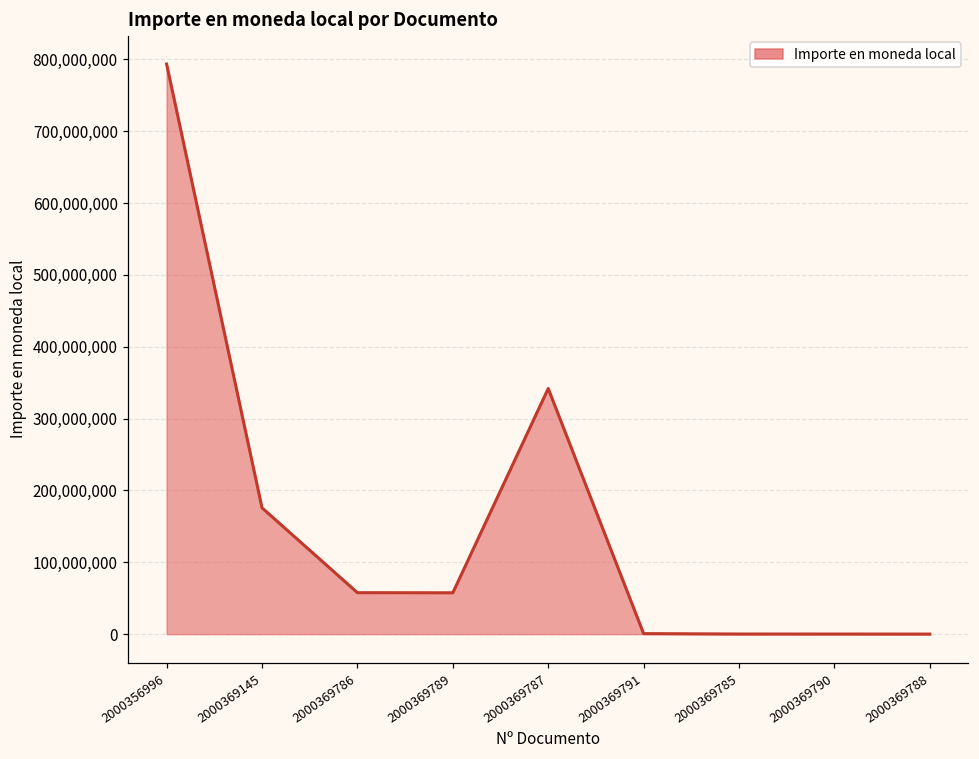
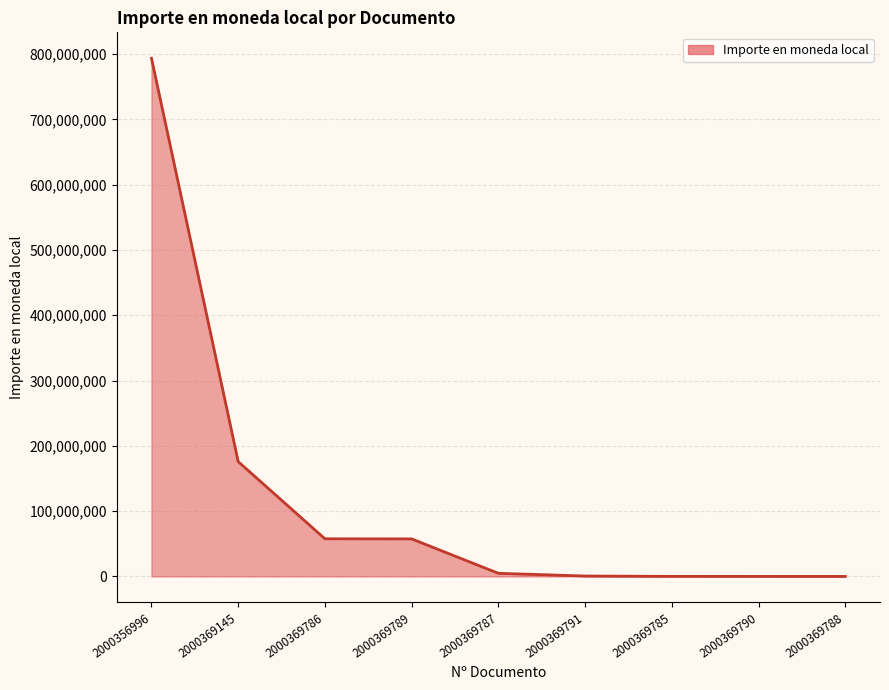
  {
    "2000356996": "790,000,000",
    "2000369145": "180,000,000",
    "2000369786": "60,000,000",
    "2000369789": "60,000,000",
-   "2000369787": "340,000,000",
+   "2000369787": "0",
    "2000369791": "0",
    "2000369785": "0",
    "2000369790": "0",
    "2000369788": "0"
  }
